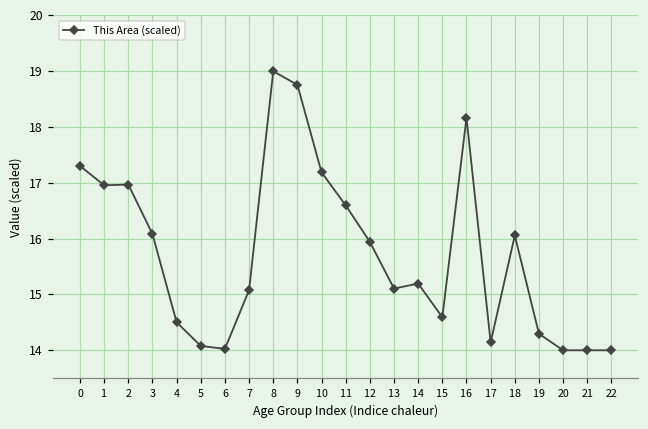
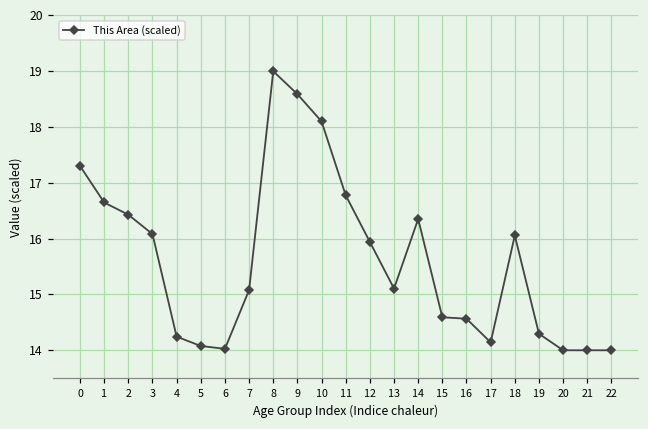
  {
    "0": 17.3,
-   "1": 17.0,
-   "2": 17.0,
+   "1": 16.6,
+   "2": 16.4,
    "3": 16.1,
-   "4": 14.5,
+   "4": 14.2,
    "5": 14.1,
    "6": 14.0,
    "7": 15.1,
    "8": 19.0,
-   "9": 18.8,
-   "10": 17.2,
-   "11": 16.6,
+   "9": 18.6,
+   "10": 18.1,
+   "11": 16.8,
    "12": 15.9,
    "13": 15.1,
-   "14": 15.2,
+   "14": 16.4,
    "15": 14.6,
-   "16": 18.2,
+   "16": 14.6,
    "17": 14.1,
    "18": 16.1,
    "19": 14.3,
    "20": 14.0,
    "21": 14.0,
    "22": 14.0
  }
